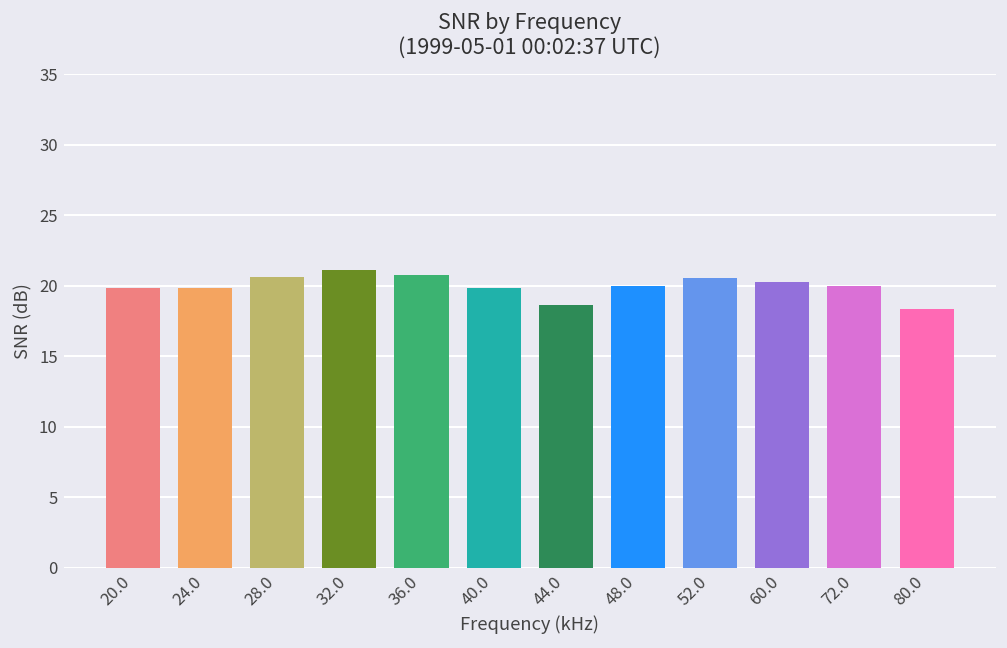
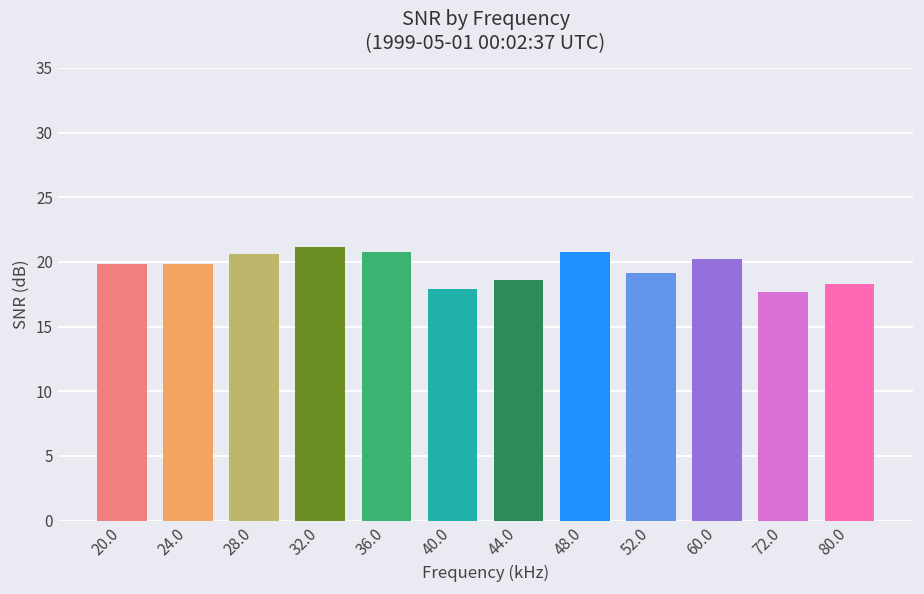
  {
    "20.0": 19.9,
    "24.0": 19.9,
    "28.0": 20.6,
    "32.0": 21.1,
    "36.0": 20.8,
-   "40.0": 19.8,
+   "40.0": 17.9,
    "44.0": 18.6,
-   "48.0": 20.0,
-   "52.0": 20.6,
+   "48.0": 20.8,
+   "52.0": 19.2,
    "60.0": 20.3,
-   "72.0": 20.0,
+   "72.0": 17.7,
    "80.0": 18.3
  }
